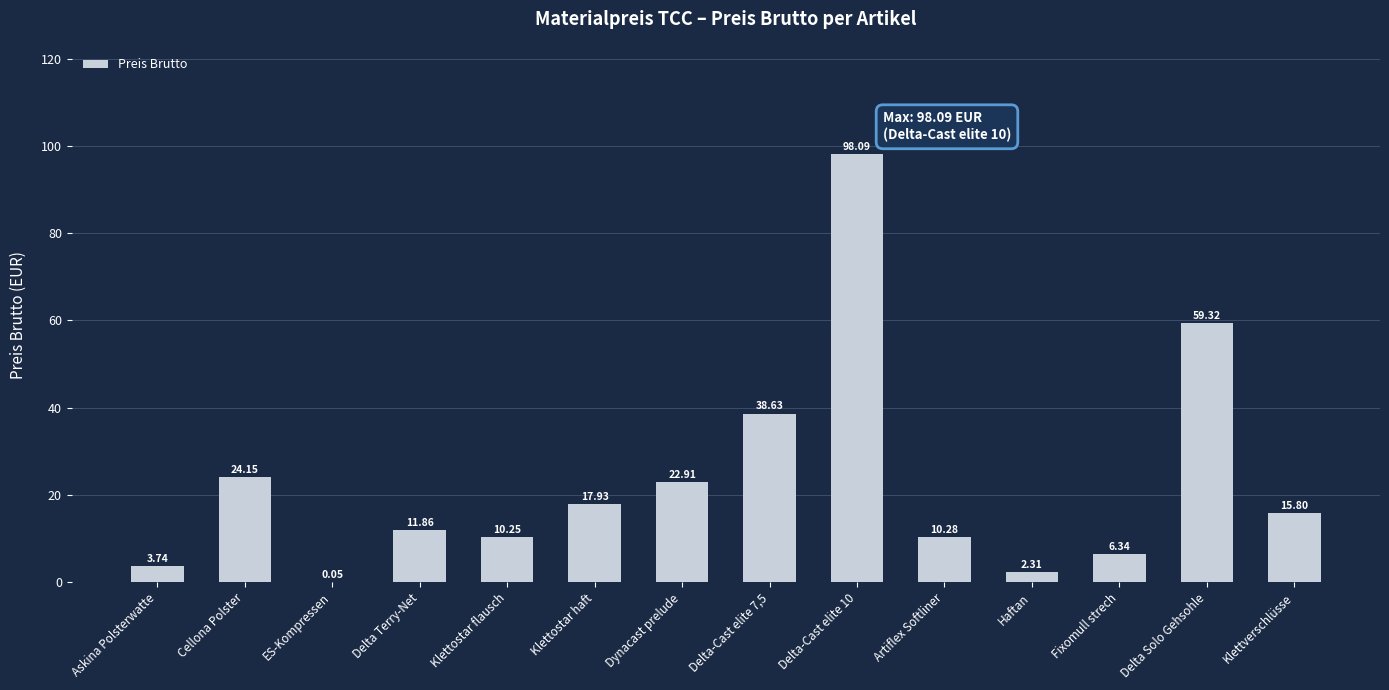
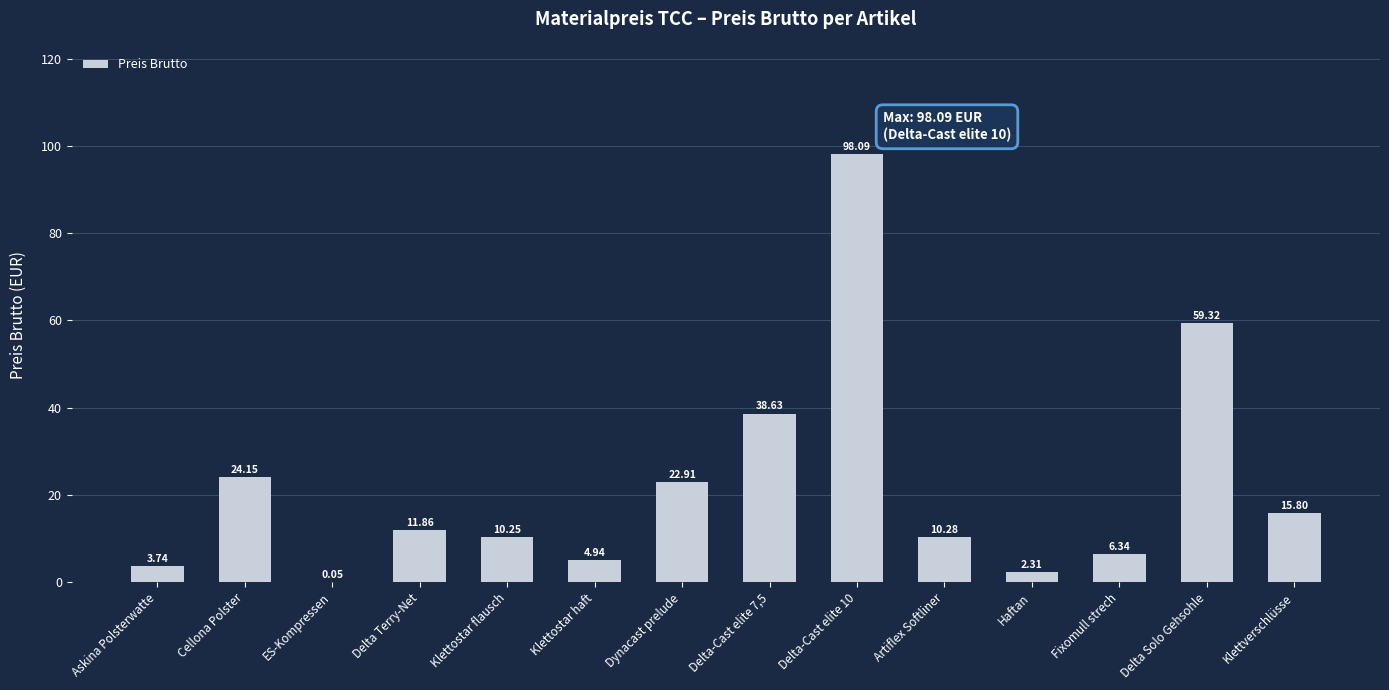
  {
    "Askina Polsterwatte": 3.74,
    "Cellona Polster": 24.15,
    "ES-Kompressen": 0.05,
    "Delta Terry-Net": 11.86,
    "Klettostar flausch": 10.25,
-   "Klettostar haft": 17.93,
+   "Klettostar haft": 4.94,
    "Dynacast prelude": 22.91,
    "Delta-Cast elite 7,5": 38.63,
    "Delta-Cast elite 10": 98.09,
    "Artiflex Softliner": 10.28,
    "Haftan": 2.31,
    "Fixomull strech": 6.34,
    "Delta Solo Gehsohle": 59.32,
    "Klettverschlüsse": 15.80
  }
